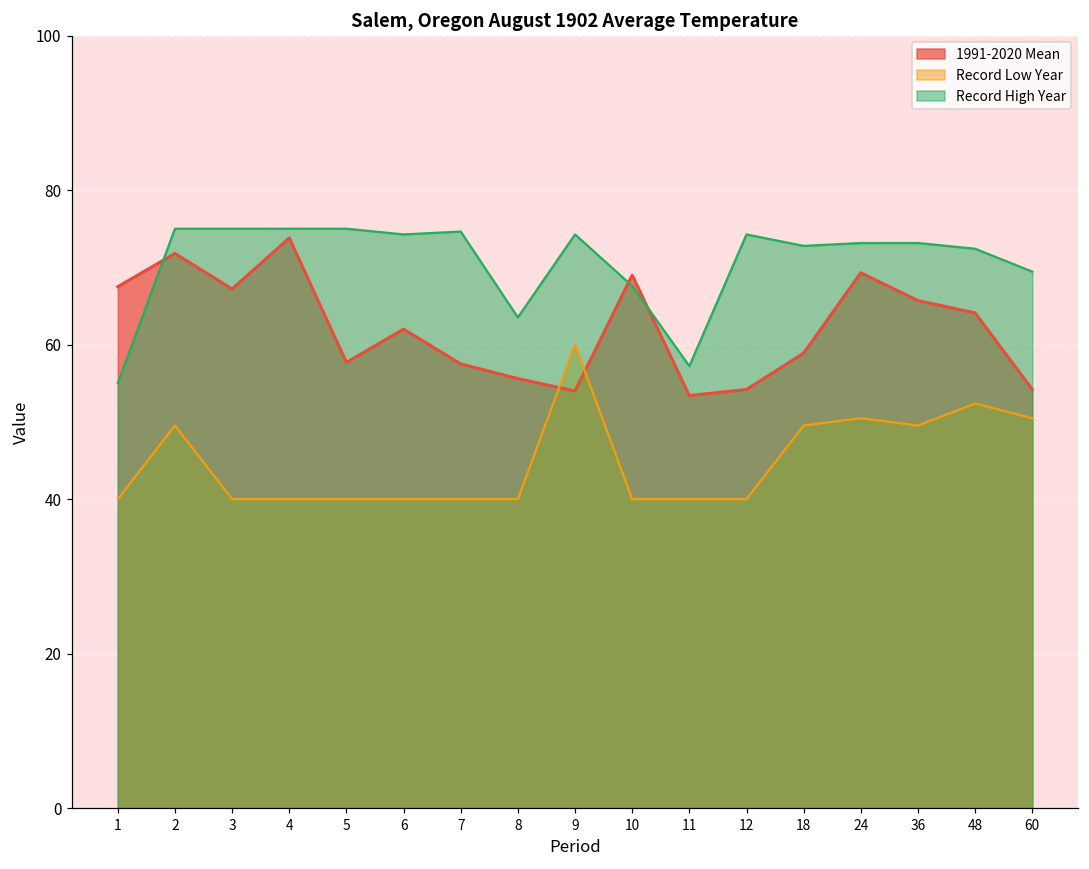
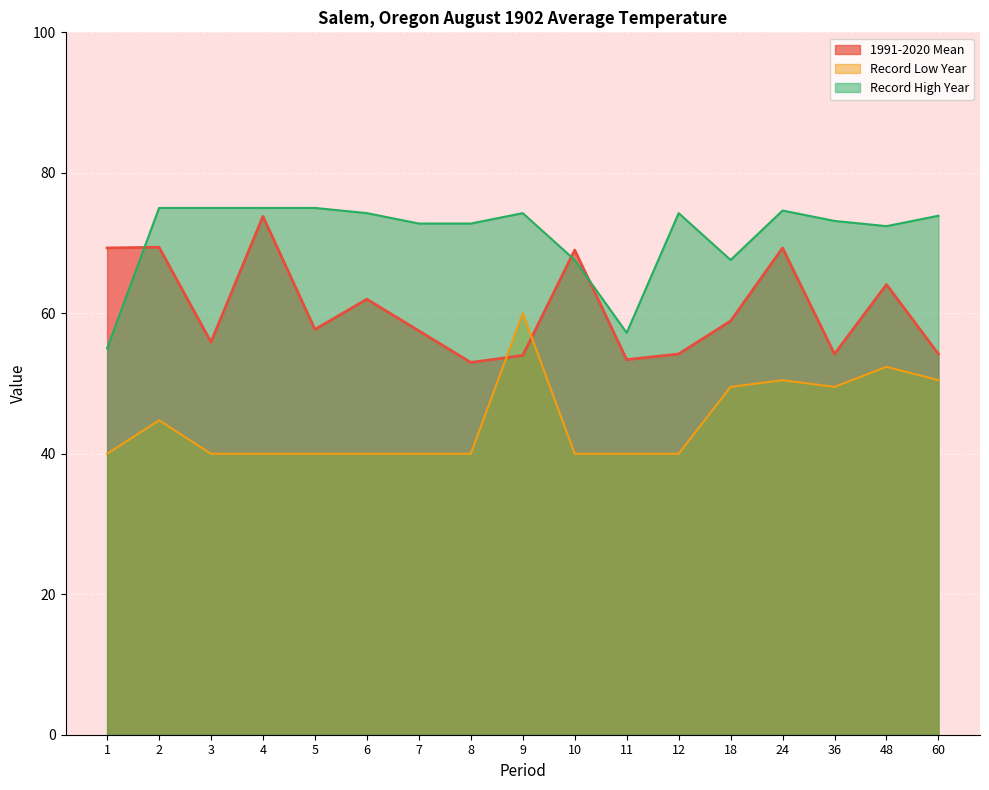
  {
    "1991-2020 Mean": {
-     "1": 68,
-     "2": 72,
-     "3": 67,
+     "1": 69,
+     "2": 69,
+     "3": 56,
      "4": 74,
      "5": 58,
      "6": 62,
      "7": 58,
-     "8": 56,
+     "8": 53,
      "9": 54,
      "10": 69,
      "11": 53,
      "12": 54,
      "18": 59,
      "24": 69,
-     "36": 66,
+     "36": 54,
      "48": 64,
      "60": 54
    },
    "Record Low Year": {
      "1": 40,
-     "2": 50,
+     "2": 45,
      "3": 40,
      "4": 40,
      "5": 40,
      "6": 40,
      "7": 40,
      "8": 40,
      "9": 60,
      "10": 40,
      "11": 40,
      "12": 40,
      "18": 50,
      "24": 50,
      "36": 50,
      "48": 52,
      "60": 50
    },
    "Record High Year": {
      "1": 55,
      "2": 75,
      "3": 75,
      "4": 75,
      "5": 75,
      "6": 74,
-     "7": 75,
-     "8": 64,
+     "7": 73,
+     "8": 73,
      "9": 74,
      "10": 68,
      "11": 57,
      "12": 74,
-     "18": 73,
-     "24": 73,
+     "18": 68,
+     "24": 75,
      "36": 73,
      "48": 72,
-     "60": 69
+     "60": 74
    }
  }
